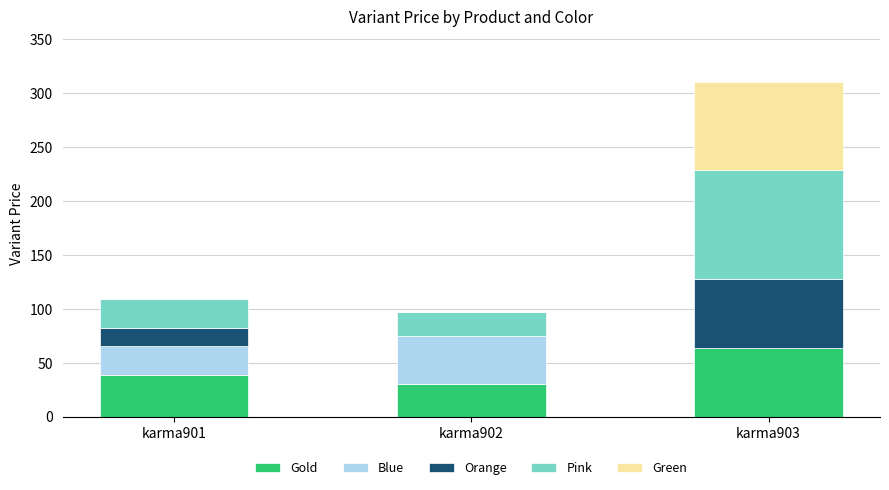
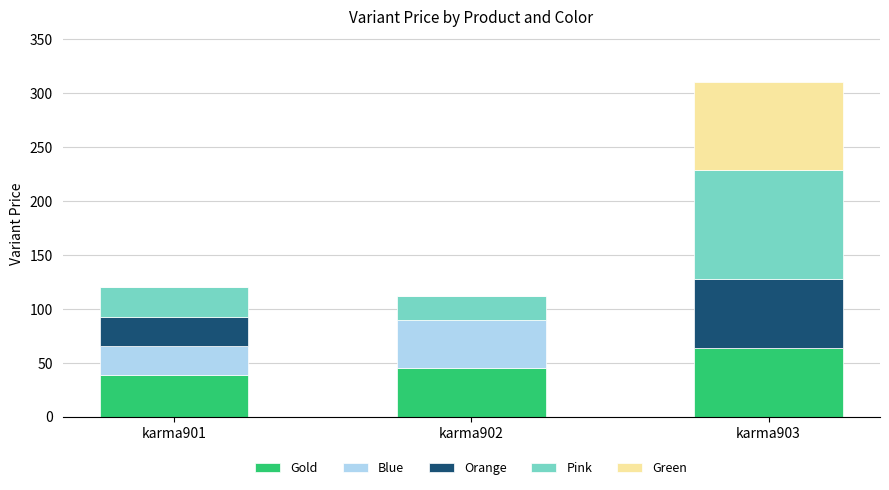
  {
    "Gold": {
      "karma901": 39,
-     "karma902": 30,
+     "karma902": 45,
      "karma903": 64
    },
    "Blue": {
      "karma901": 27,
      "karma902": 45,
      "karma903": 0
    },
    "Orange": {
-     "karma901": 16,
+     "karma901": 27,
      "karma902": 0,
      "karma903": 64
    },
    "Pink": {
      "karma901": 27,
      "karma902": 22,
      "karma903": 101
    },
    "Green": {
      "karma901": 0,
      "karma902": 0,
      "karma903": 82
    }
  }
